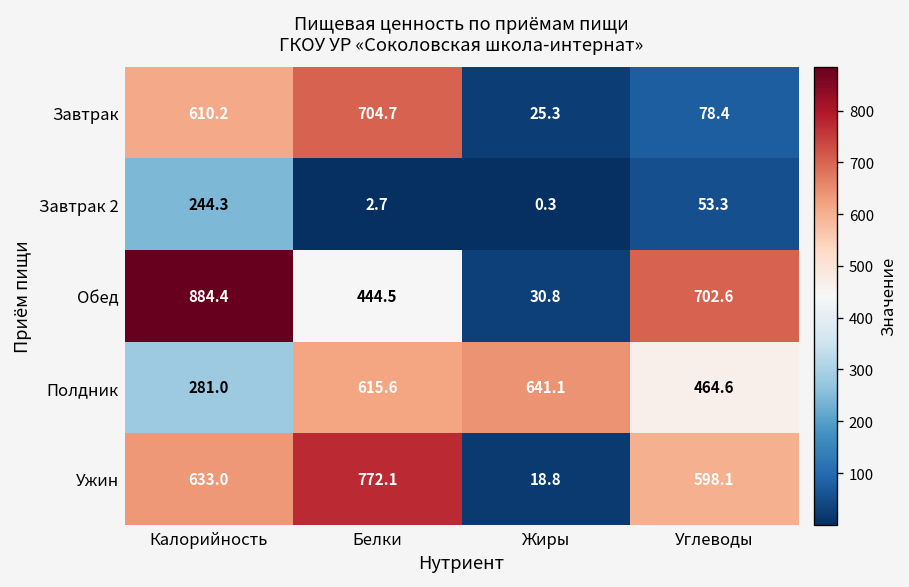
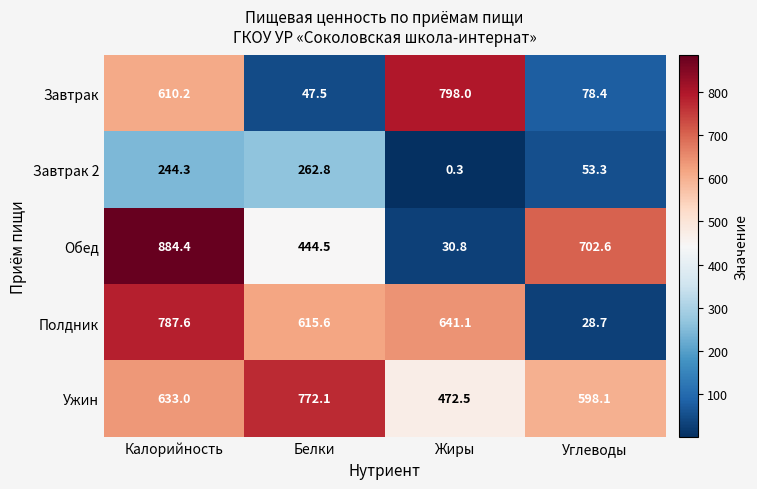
  {
    "Завтрак": {
      "Калорийность": 610.2,
-     "Белки": 704.7,
-     "Жиры": 25.3,
+     "Белки": 47.5,
+     "Жиры": 798.0,
      "Углеводы": 78.4
    },
    "Завтрак 2": {
      "Калорийность": 244.3,
-     "Белки": 2.7,
+     "Белки": 262.8,
      "Жиры": 0.3,
      "Углеводы": 53.3
    },
    "Обед": {
      "Калорийность": 884.4,
      "Белки": 444.5,
      "Жиры": 30.8,
      "Углеводы": 702.6
    },
    "Полдник": {
-     "Калорийность": 281.0,
+     "Калорийность": 787.6,
      "Белки": 615.6,
      "Жиры": 641.1,
-     "Углеводы": 464.6
+     "Углеводы": 28.7
    },
    "Ужин": {
      "Калорийность": 633.0,
      "Белки": 772.1,
-     "Жиры": 18.8,
+     "Жиры": 472.5,
      "Углеводы": 598.1
    }
  }
